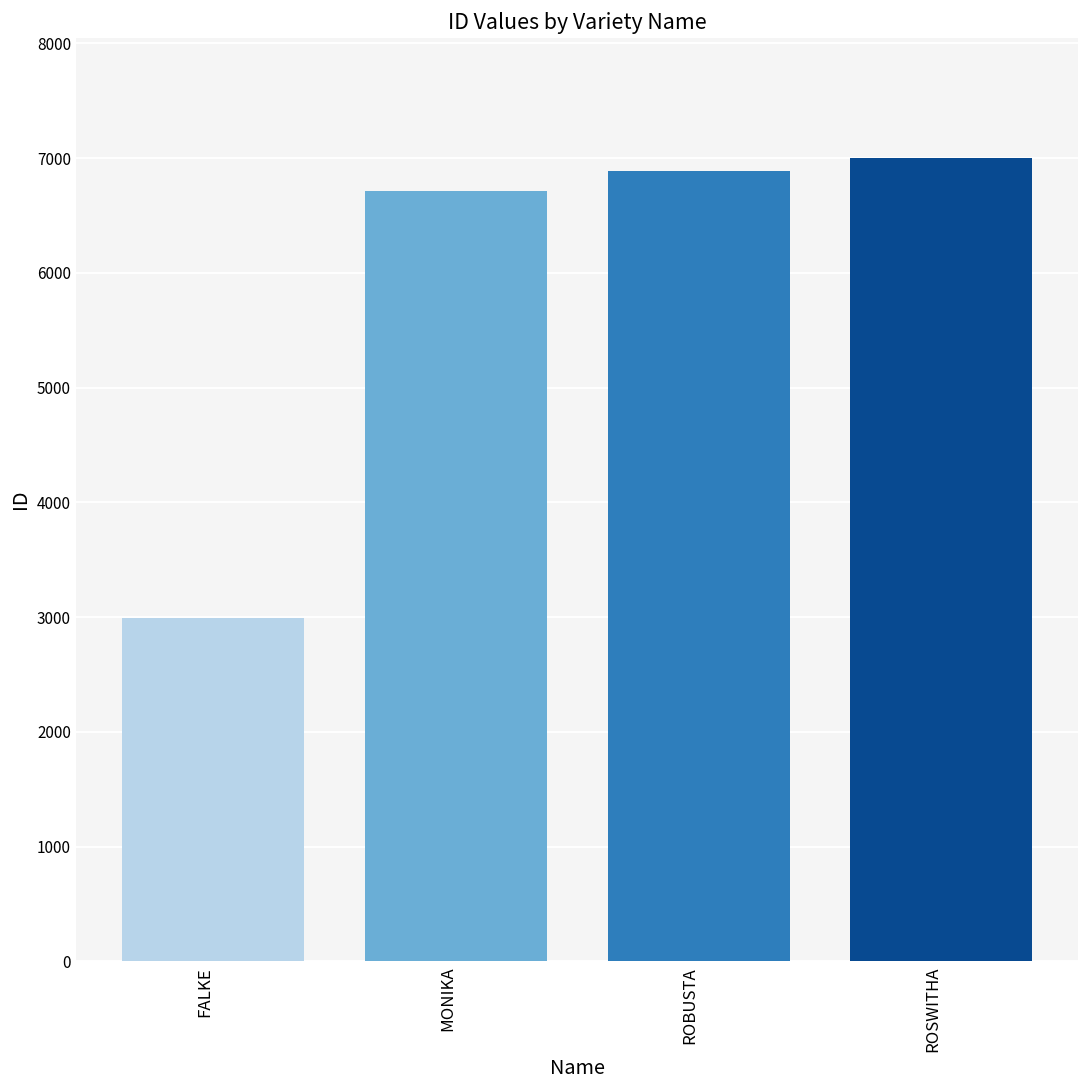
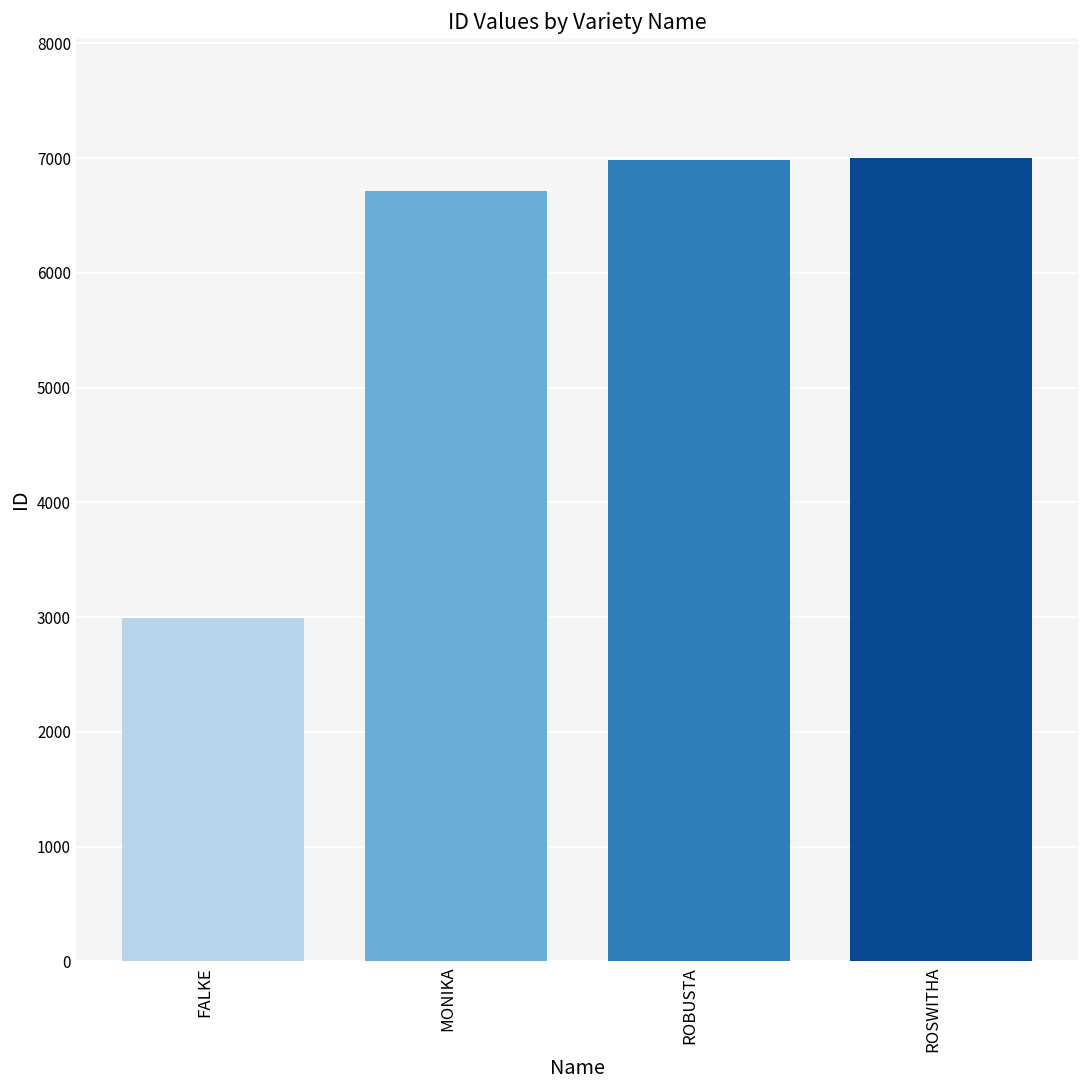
  {
    "FALKE": 3000,
    "MONIKA": 6710,
-   "ROBUSTA": 6880,
+   "ROBUSTA": 6980,
    "ROSWITHA": 7000
  }
